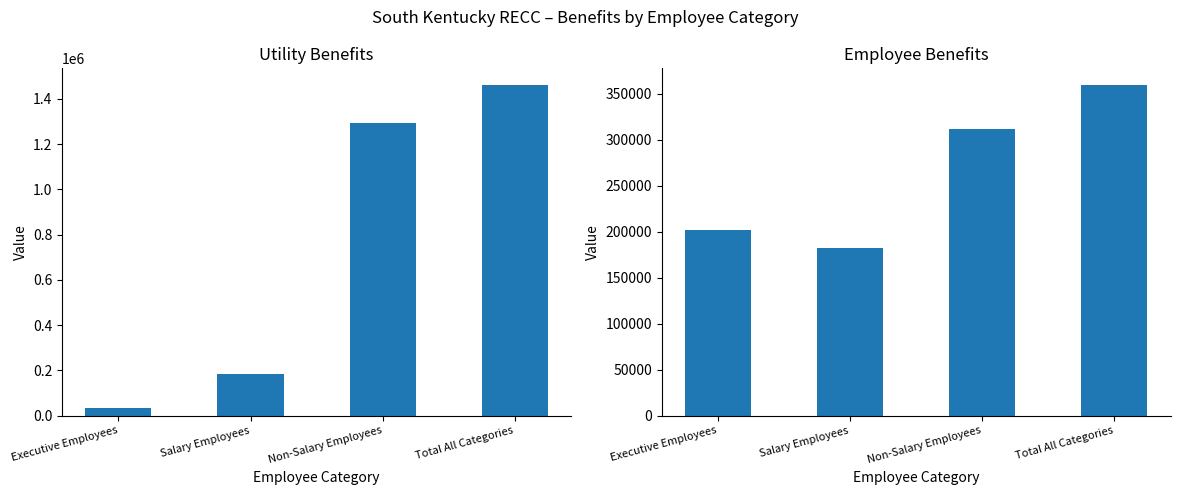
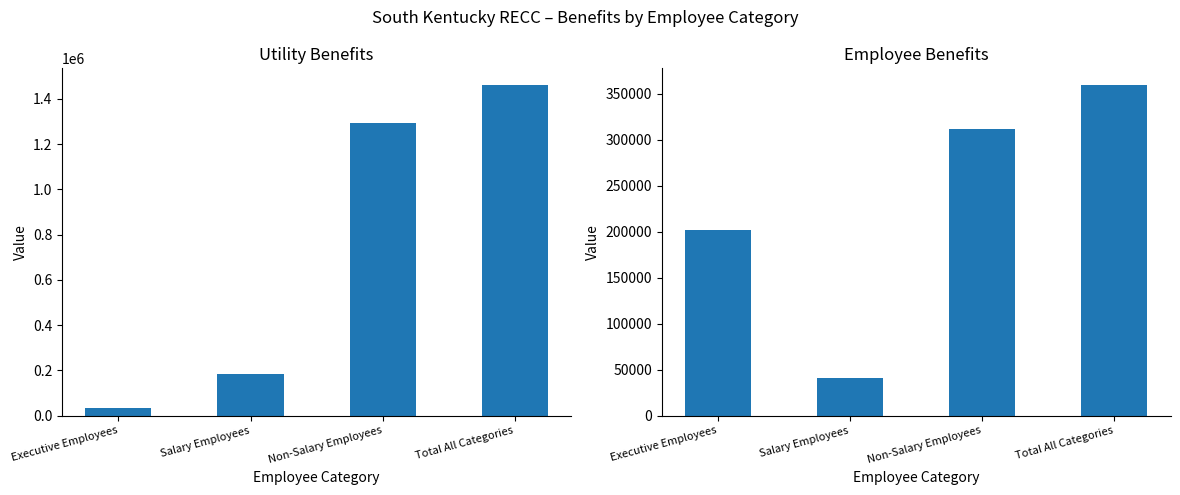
  {
    "Utility Benefits": {
      "Executive Employees": 40000,
      "Salary Employees": 180000,
      "Non-Salary Employees": 1290000,
      "Total All Categories": 1460000
    },
    "Employee Benefits": {
      "Executive Employees": 200000,
-     "Salary Employees": 180000,
+     "Salary Employees": 40000,
      "Non-Salary Employees": 310000,
      "Total All Categories": 360000
    }
  }
